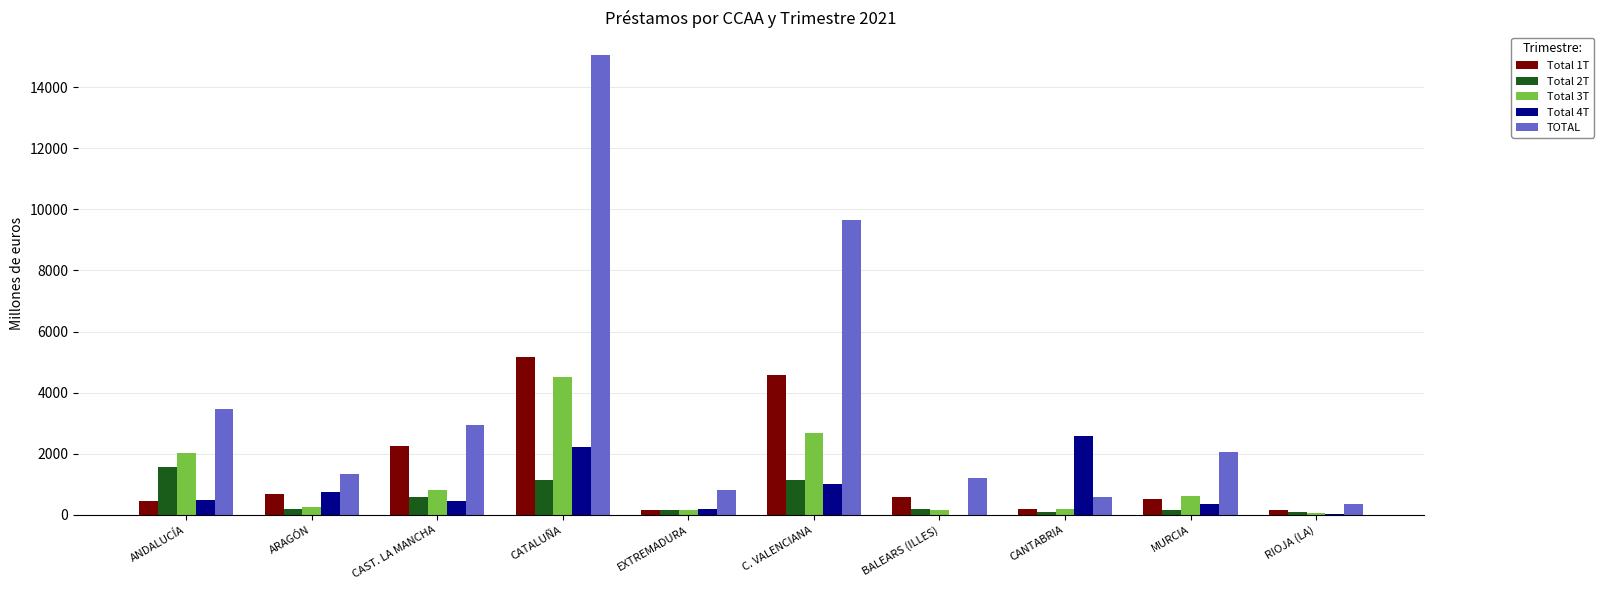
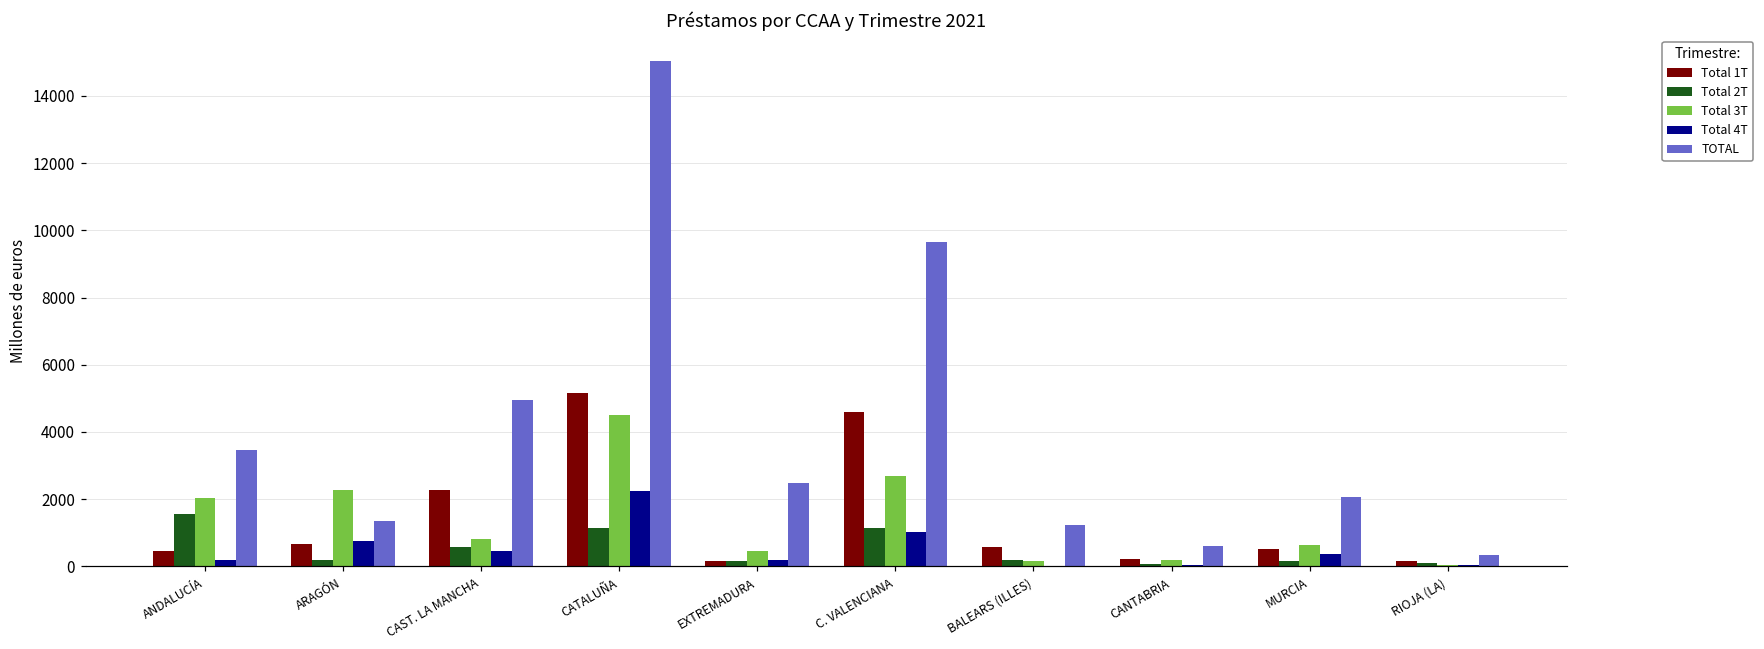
  {
    "Total 1T": {
      "ANDALUCÍA": 500,
      "ARAGÓN": 700,
      "CAST. LA MANCHA": 2300,
      "CATALUÑA": 5200,
      "EXTREMADURA": 200,
      "C. VALENCIANA": 4600,
      "BALEARS (ILLES)": 600,
      "CANTABRIA": 200,
      "MURCIA": 500,
      "RIOJA (LA)": 200
    },
    "Total 2T": {
      "ANDALUCÍA": 1600,
      "ARAGÓN": 200,
      "CAST. LA MANCHA": 600,
      "CATALUÑA": 1100,
      "EXTREMADURA": 200,
      "C. VALENCIANA": 1100,
      "BALEARS (ILLES)": 200,
      "MURCIA": 200,
      "RIOJA (LA)": 100
    },
    "Total 3T": {
      "ANDALUCÍA": 2000,
-     "ARAGÓN": 300,
+     "ARAGÓN": 2300,
      "CAST. LA MANCHA": 800,
      "CATALUÑA": 4500,
-     "EXTREMADURA": 200,
+     "EXTREMADURA": 500,
      "C. VALENCIANA": 2700,
      "BALEARS (ILLES)": 200,
      "CANTABRIA": 200,
      "MURCIA": 600
    },
    "Total 4T": {
-     "ANDALUCÍA": 500,
+     "ANDALUCÍA": 200,
      "ARAGÓN": 700,
      "CAST. LA MANCHA": 500,
      "CATALUÑA": 2200,
      "EXTREMADURA": 200,
      "C. VALENCIANA": 1000,
      "BALEARS (ILLES)": 0,
-     "CANTABRIA": 2600,
+     "CANTABRIA": 0,
      "MURCIA": 400
    },
    "TOTAL": {
      "ANDALUCÍA": 3500,
      "ARAGÓN": 1300,
-     "CAST. LA MANCHA": 3000,
+     "CAST. LA MANCHA": 4900,
      "CATALUÑA": 15000,
-     "EXTREMADURA": 800,
+     "EXTREMADURA": 2500,
      "C. VALENCIANA": 9700,
      "BALEARS (ILLES)": 1200,
      "CANTABRIA": 600,
      "MURCIA": 2100,
      "RIOJA (LA)": 300
    }
  }
